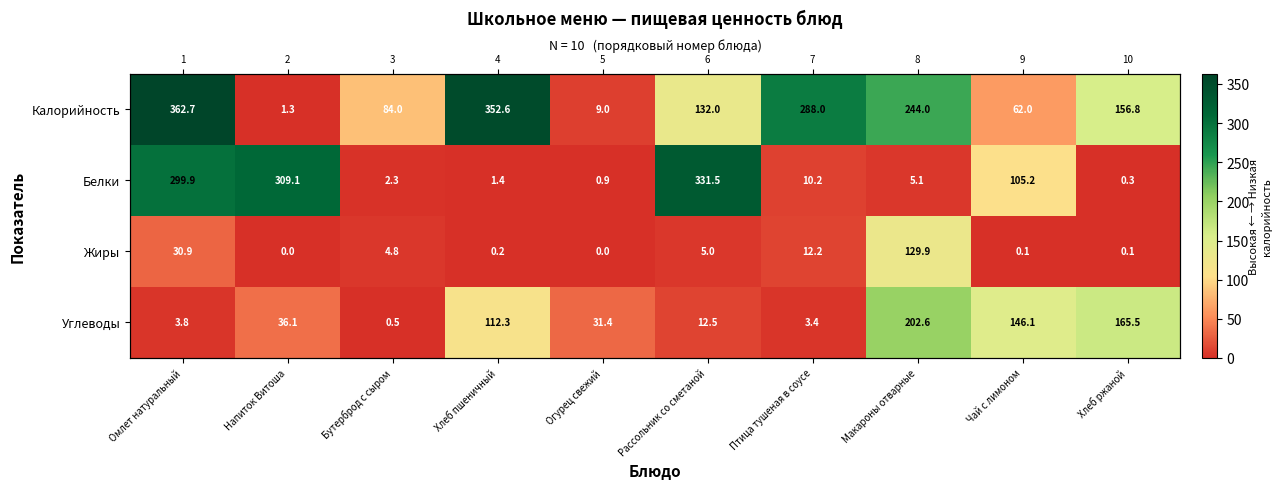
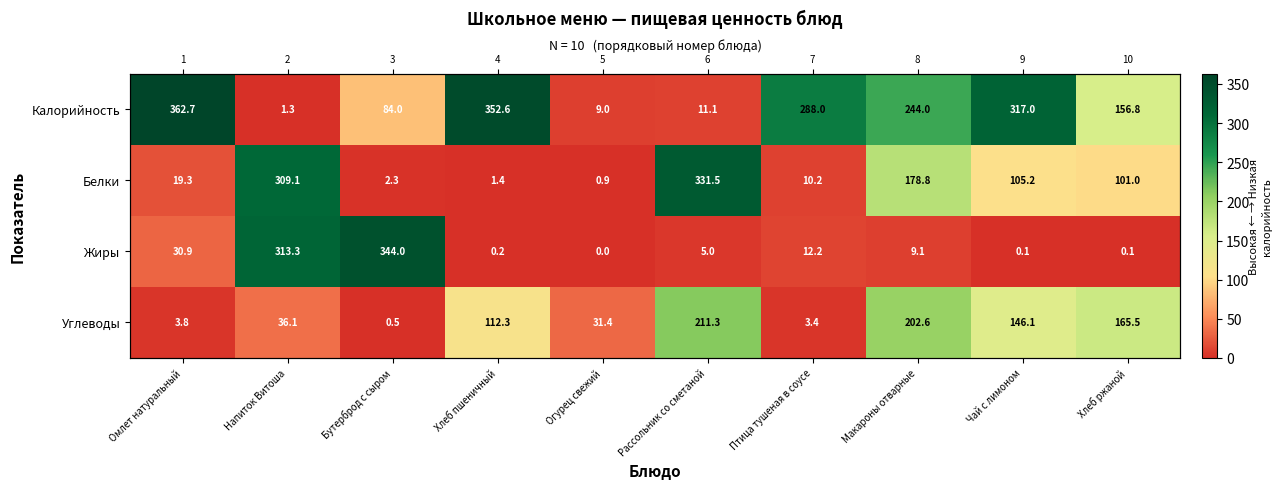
  {
    "Калорийность": {
      "Омлет натуральный": 362.7,
      "Напиток Витоша": 1.3,
      "Бутерброд с сыром": 84.0,
      "Хлеб пшеничный": 352.6,
      "Огурец свежий": 9.0,
-     "Рассольник со сметаной": 132.0,
+     "Рассольник со сметаной": 11.1,
      "Птица тушеная в соусе": 288.0,
      "Макароны отварные": 244.0,
-     "Чай с лимоном": 62.0,
+     "Чай с лимоном": 317.0,
      "Хлеб ржаной": 156.8
    },
    "Белки": {
-     "Омлет натуральный": 299.9,
+     "Омлет натуральный": 19.3,
      "Напиток Витоша": 309.1,
      "Бутерброд с сыром": 2.3,
      "Хлеб пшеничный": 1.4,
      "Огурец свежий": 0.9,
      "Рассольник со сметаной": 331.5,
      "Птица тушеная в соусе": 10.2,
-     "Макароны отварные": 5.1,
+     "Макароны отварные": 178.8,
      "Чай с лимоном": 105.2,
-     "Хлеб ржаной": 0.3
+     "Хлеб ржаной": 101.0
    },
    "Жиры": {
      "Омлет натуральный": 30.9,
-     "Напиток Витоша": 0.0,
-     "Бутерброд с сыром": 4.8,
+     "Напиток Витоша": 313.3,
+     "Бутерброд с сыром": 344.0,
      "Хлеб пшеничный": 0.2,
      "Огурец свежий": 0.0,
      "Рассольник со сметаной": 5.0,
      "Птица тушеная в соусе": 12.2,
-     "Макароны отварные": 129.9,
+     "Макароны отварные": 9.1,
      "Чай с лимоном": 0.1,
      "Хлеб ржаной": 0.1
    },
    "Углеводы": {
      "Омлет натуральный": 3.8,
      "Напиток Витоша": 36.1,
      "Бутерброд с сыром": 0.5,
      "Хлеб пшеничный": 112.3,
      "Огурец свежий": 31.4,
-     "Рассольник со сметаной": 12.5,
+     "Рассольник со сметаной": 211.3,
      "Птица тушеная в соусе": 3.4,
      "Макароны отварные": 202.6,
      "Чай с лимоном": 146.1,
      "Хлеб ржаной": 165.5
    }
  }
